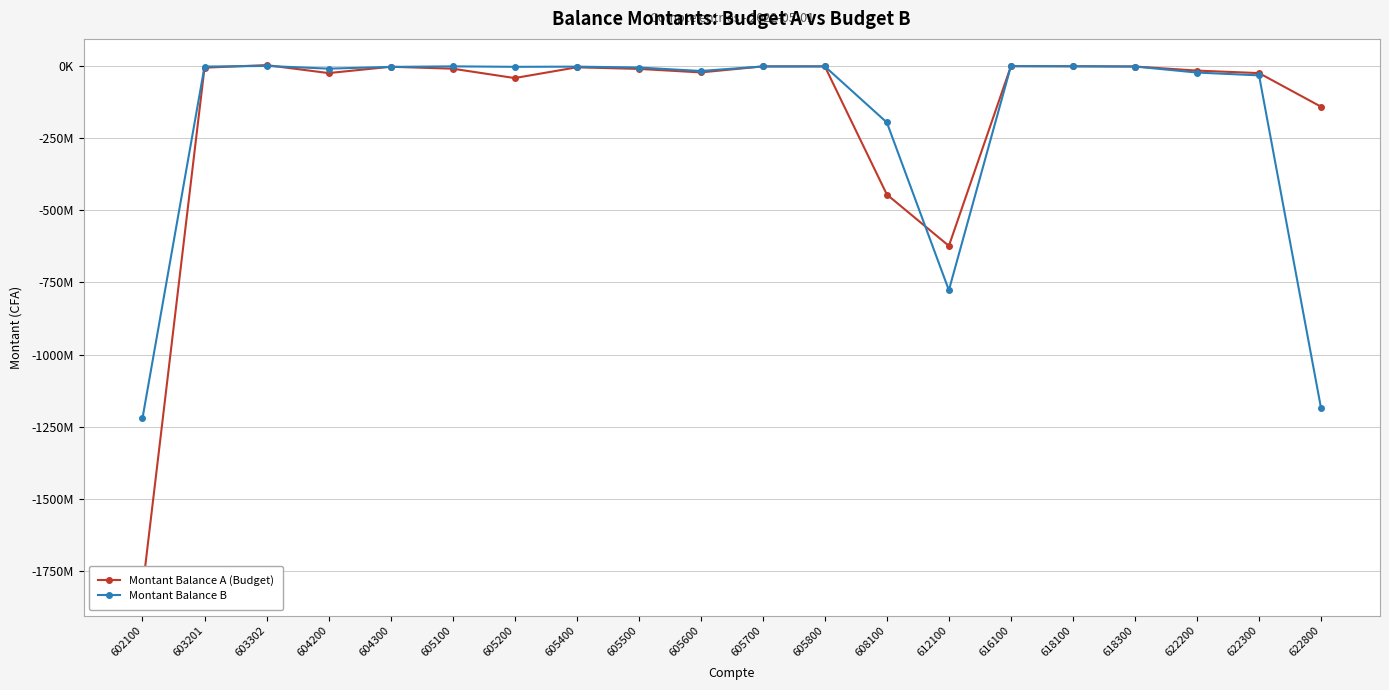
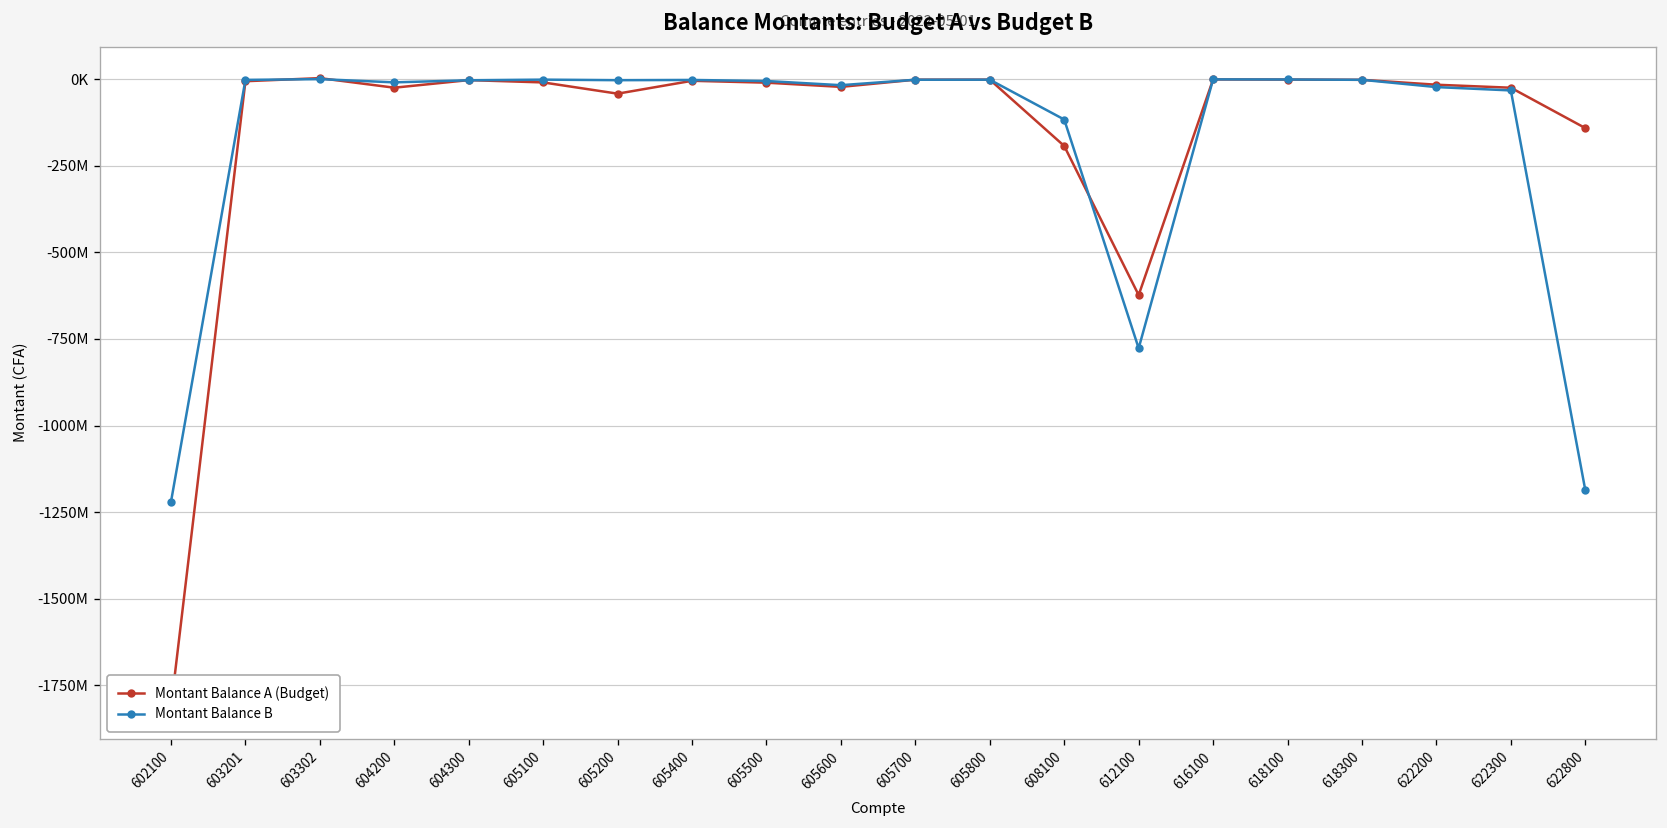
  {
    "Montant Balance A (Budget)": {
      "604200": -20000000,
      "605200": -40000000,
-     "608100": -450000000,
+     "608100": -190000000,
      "612100": -620000000,
      "622800": -140000000
    },
    "Montant Balance B": {
      "602100": -1220000000,
      "604200": -10000000,
      "605200": 0,
-     "608100": -200000000,
+     "608100": -120000000,
      "612100": -780000000,
      "622800": -1190000000
    }
  }
